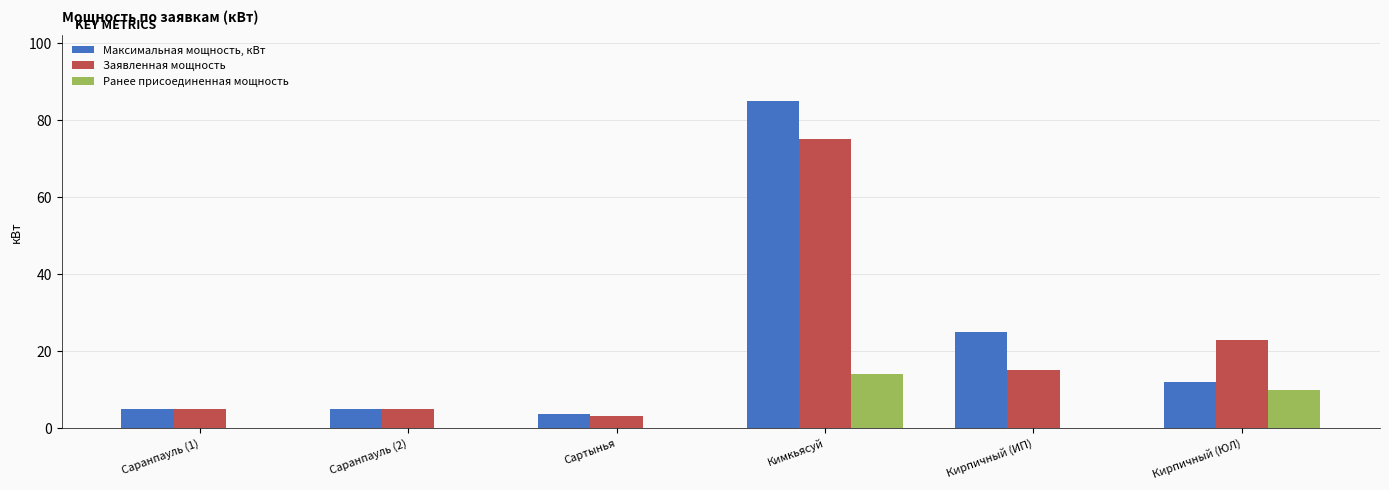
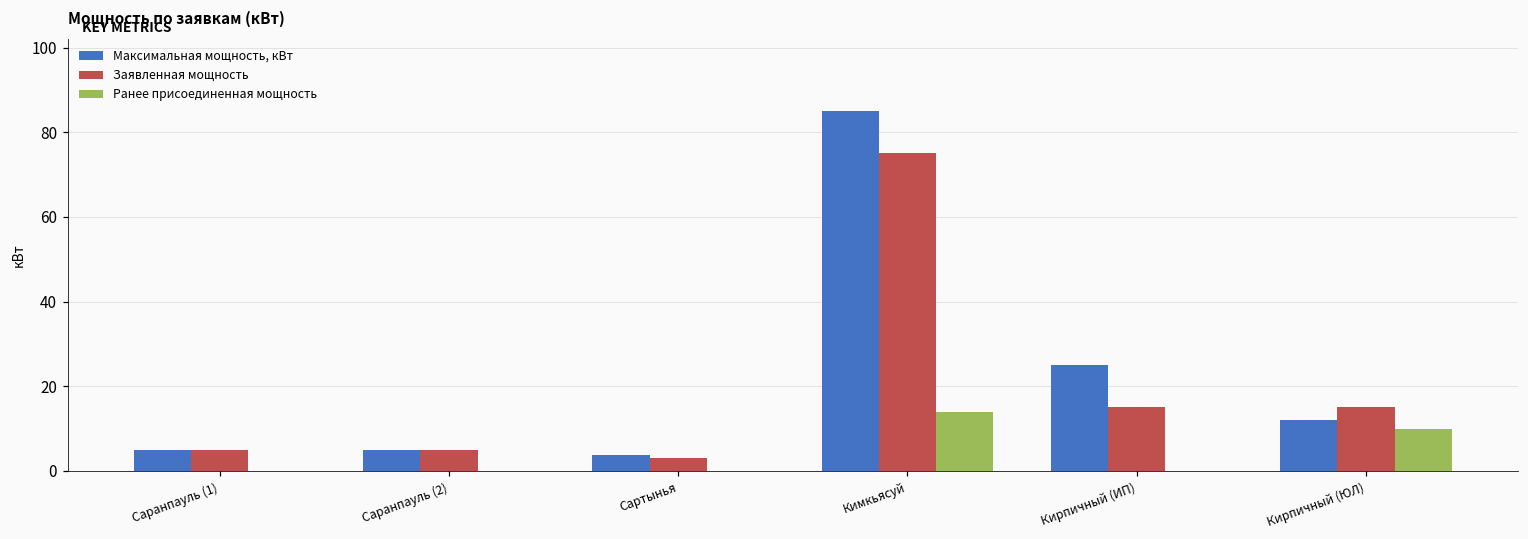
  {
    "Максимальная мощность, кВт": {
      "Саранпауль (1)": 5,
      "Саранпауль (2)": 5,
      "Сартынья": 4,
      "Кимкьясуй": 85,
      "Кирпичный (ИП)": 25,
      "Кирпичный (ЮЛ)": 12
    },
    "Заявленная мощность": {
      "Саранпауль (1)": 5,
      "Саранпауль (2)": 5,
      "Сартынья": 3,
      "Кимкьясуй": 75,
      "Кирпичный (ИП)": 15,
-     "Кирпичный (ЮЛ)": 23
+     "Кирпичный (ЮЛ)": 15
    },
    "Ранее присоединенная мощность": {
      "Саранпауль (1)": 0,
      "Саранпауль (2)": 0,
      "Сартынья": 0,
      "Кимкьясуй": 14,
      "Кирпичный (ИП)": 0,
      "Кирпичный (ЮЛ)": 10
    }
  }
